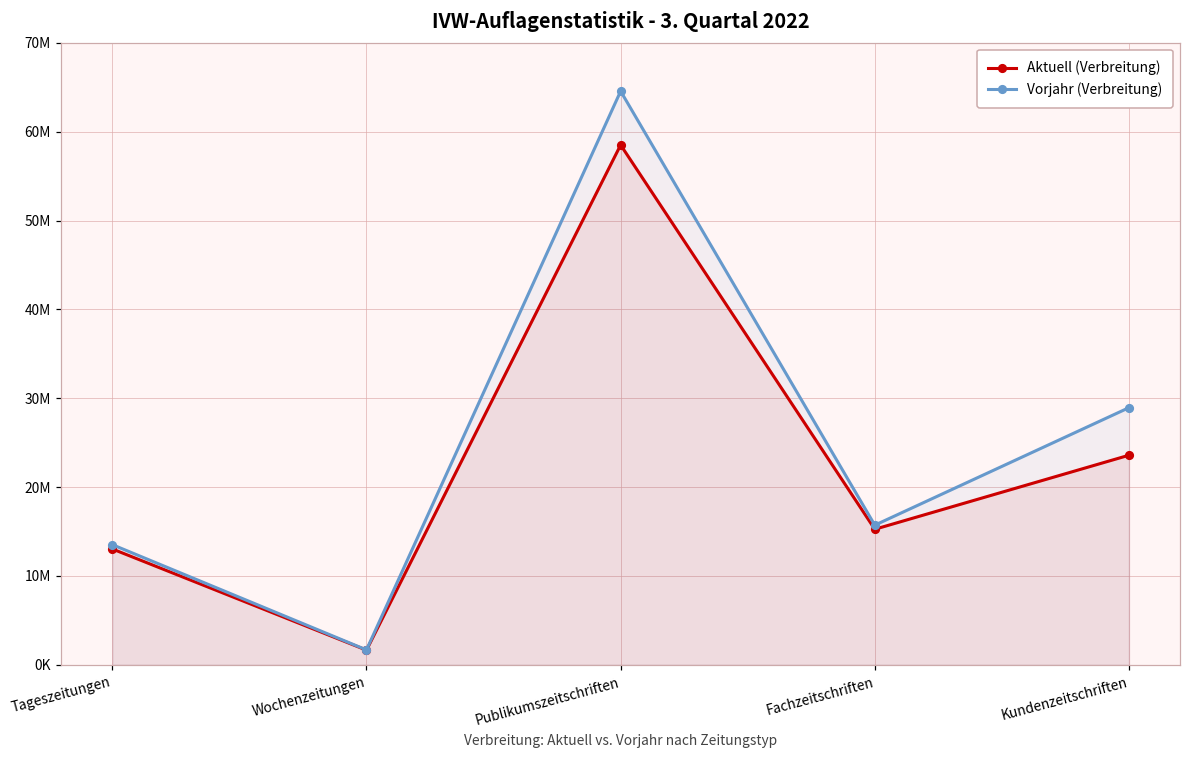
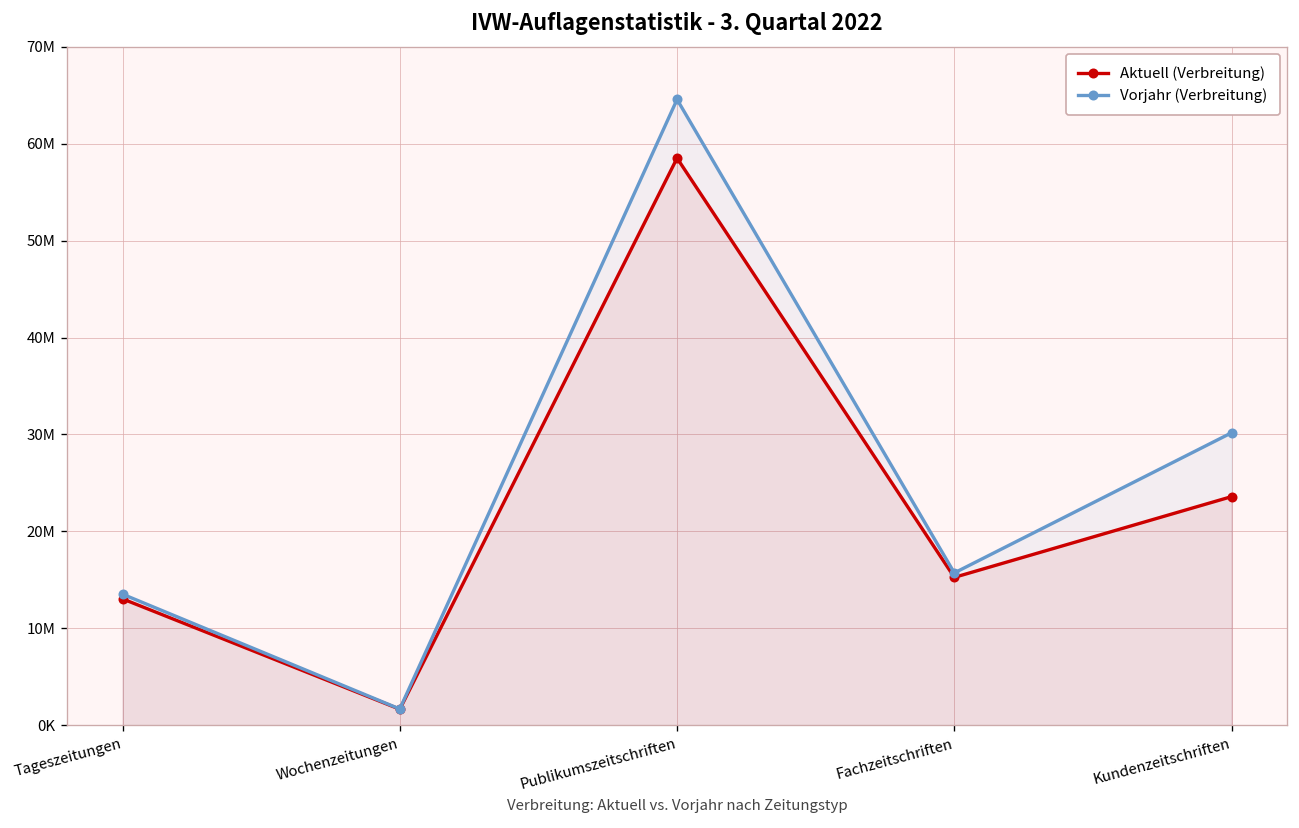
  {
    "Aktuell (Verbreitung)": {
      "Tageszeitungen": 13000000,
      "Publikumszeitschriften": 59000000,
      "Fachzeitschriften": 15000000,
      "Kundenzeitschriften": 24000000
    },
    "Vorjahr (Verbreitung)": {
      "Tageszeitungen": 14000000,
      "Publikumszeitschriften": 65000000,
      "Fachzeitschriften": 16000000,
-     "Kundenzeitschriften": 29000000
+     "Kundenzeitschriften": 30000000
    }
  }
